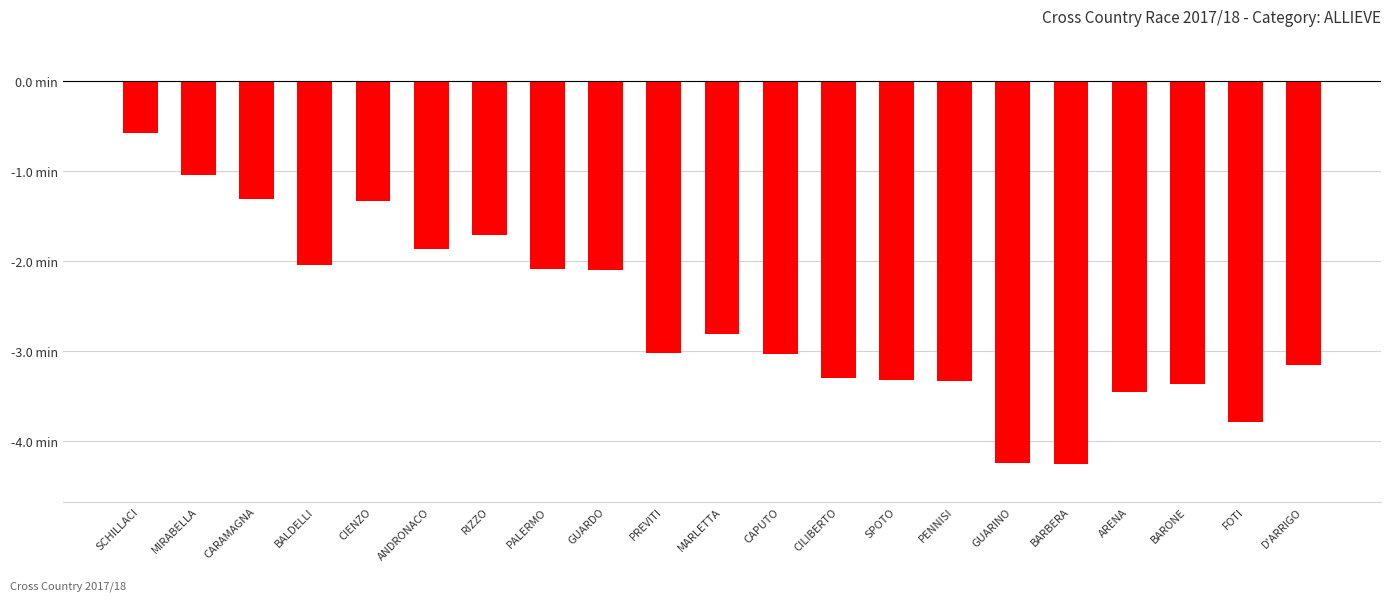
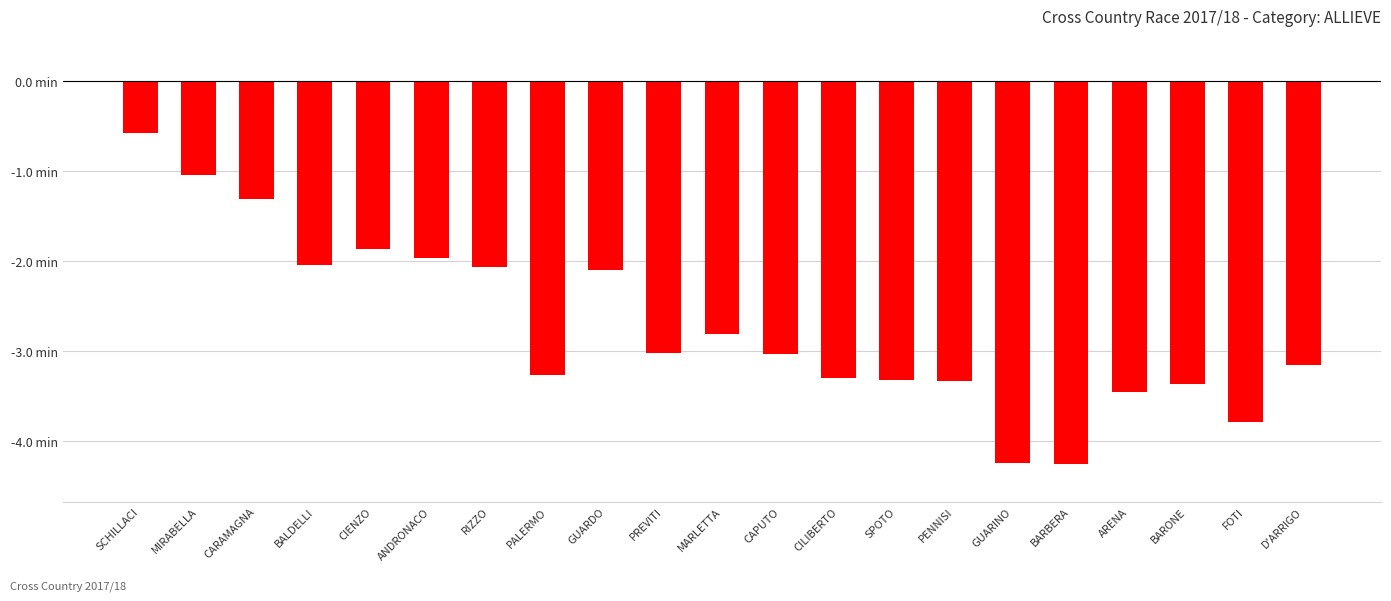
  {
    "SCHILLACI": "-0.6 min",
    "MIRABELLA": "-1.0 min",
    "CARAMAGNA": "-1.3 min",
    "BALDELLI": "-2.0 min",
-   "CIENZO": "-1.3 min",
-   "ANDRONACO": "-1.9 min",
-   "RIZZO": "-1.7 min",
-   "PALERMO": "-2.1 min",
+   "CIENZO": "-1.9 min",
+   "ANDRONACO": "-2.0 min",
+   "RIZZO": "-2.1 min",
+   "PALERMO": "-3.3 min",
    "GUARDO": "-2.1 min",
    "PREVITI": "-3.0 min",
    "MARLETTA": "-2.8 min",
    "CAPUTO": "-3.0 min",
    "CILIBERTO": "-3.3 min",
    "SPOTO": "-3.3 min",
    "PENNISI": "-3.3 min",
    "GUARINO": "-4.2 min",
    "BARBERA": "-4.2 min",
    "ARENA": "-3.5 min",
    "BARONE": "-3.4 min",
    "FOTI": "-3.8 min",
    "D'ARRIGO": "-3.2 min"
  }
